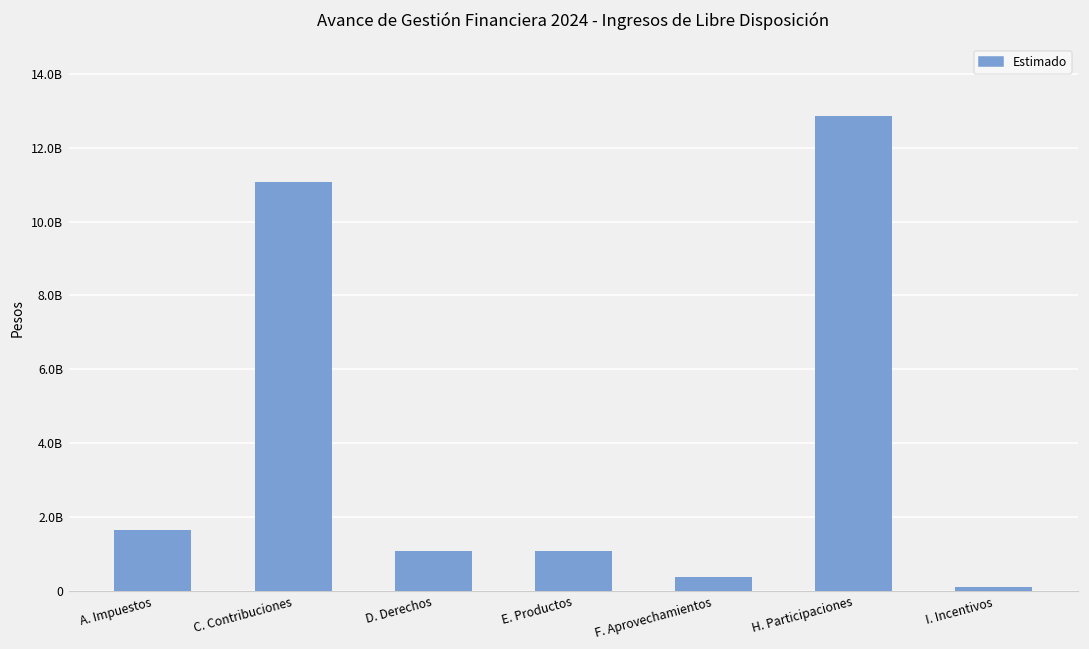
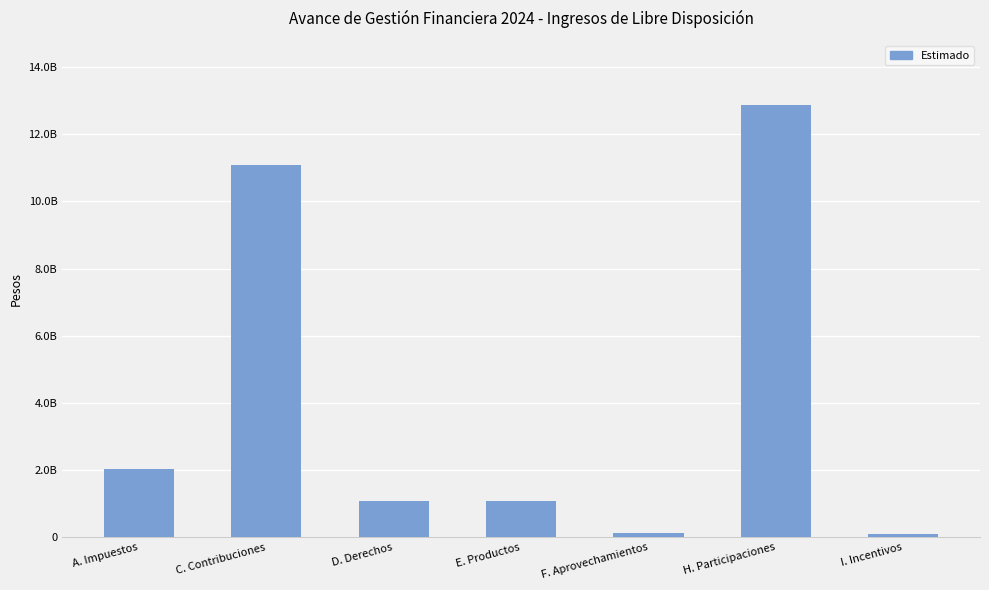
  {
-   "A. Impuestos": 1600000000,
+   "A. Impuestos": 2000000000,
    "C. Contribuciones": 11100000000,
    "D. Derechos": 1100000000,
    "E. Productos": 1100000000,
-   "F. Aprovechamientos": 400000000,
+   "F. Aprovechamientos": 100000000,
    "H. Participaciones": 12900000000,
    "I. Incentivos": 100000000
  }
